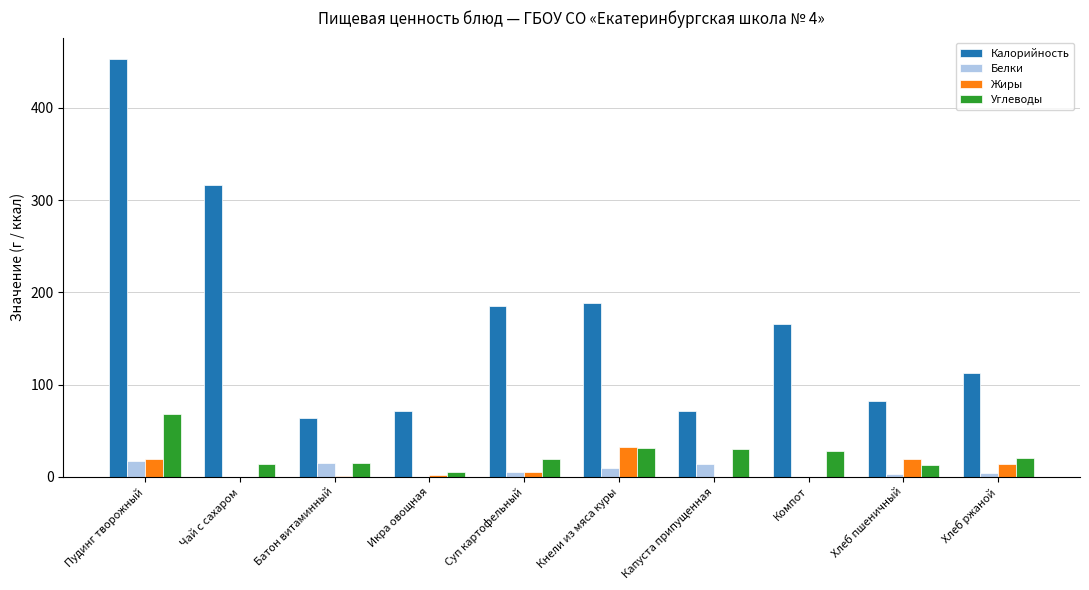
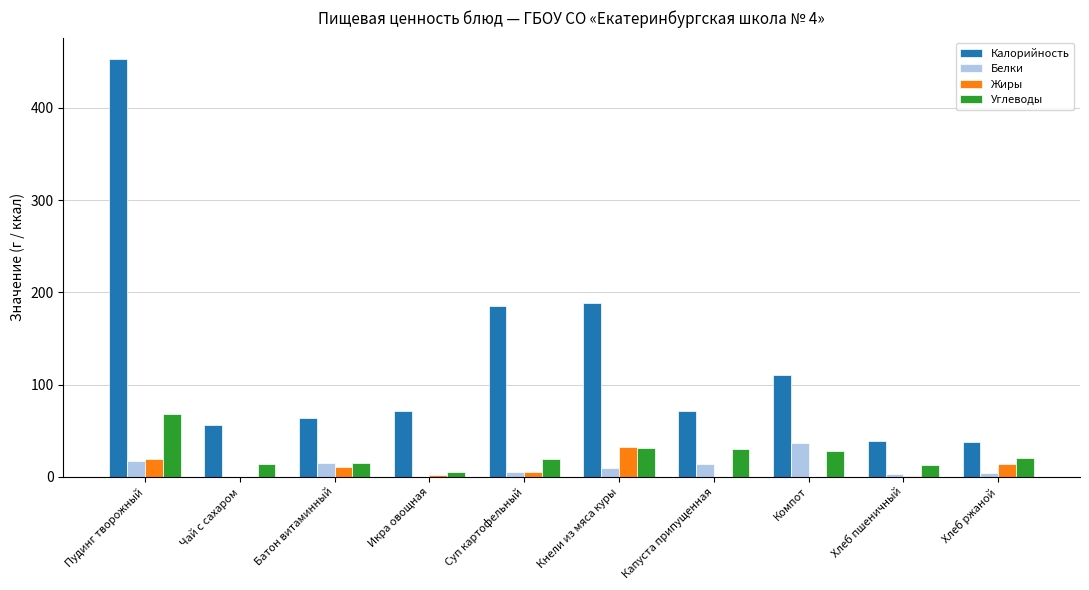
  {
    "Калорийность": {
      "Пудинг творожный": 450,
-     "Чай с сахаром": 320,
+     "Чай с сахаром": 60,
      "Батон витаминный": 60,
      "Икра овощная": 70,
      "Суп картофельный": 190,
      "Кнели из мяса куры": 190,
      "Капуста припущенная": 70,
-     "Компот": 170,
-     "Хлеб пшеничный": 80,
-     "Хлеб ржаной": 110
+     "Компот": 110,
+     "Хлеб пшеничный": 40,
+     "Хлеб ржаной": 40
    },
    "Белки": {
      "Пудинг творожный": 20,
      "Батон витаминный": 20,
      "Суп картофельный": 10,
      "Кнели из мяса куры": 10,
      "Капуста припущенная": 10,
-     "Компот": 0,
+     "Компот": 40,
      "Хлеб пшеничный": 0,
      "Хлеб ржаной": 0
    },
    "Жиры": {
      "Пудинг творожный": 20,
      "Чай с сахаром": 0,
-     "Батон витаминный": 0,
+     "Батон витаминный": 10,
      "Суп картофельный": 10,
      "Кнели из мяса куры": 30,
-     "Хлеб пшеничный": 20,
+     "Хлеб пшеничный": 0,
      "Хлеб ржаной": 10
    },
    "Углеводы": {
      "Пудинг творожный": 70,
      "Чай с сахаром": 10,
      "Батон витаминный": 20,
      "Икра овощная": 10,
      "Суп картофельный": 20,
      "Кнели из мяса куры": 30,
      "Капуста припущенная": 30,
      "Компот": 30,
      "Хлеб пшеничный": 10,
      "Хлеб ржаной": 20
    }
  }
